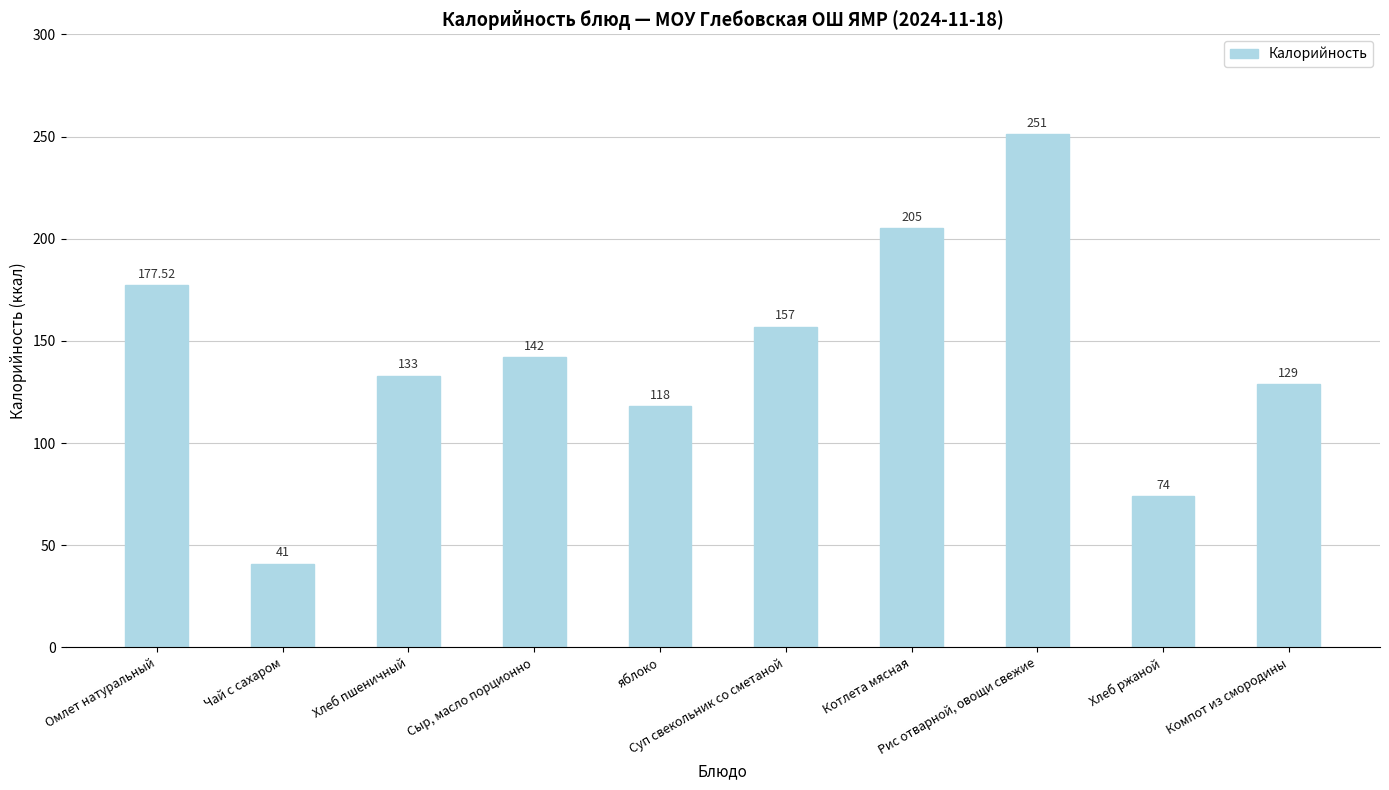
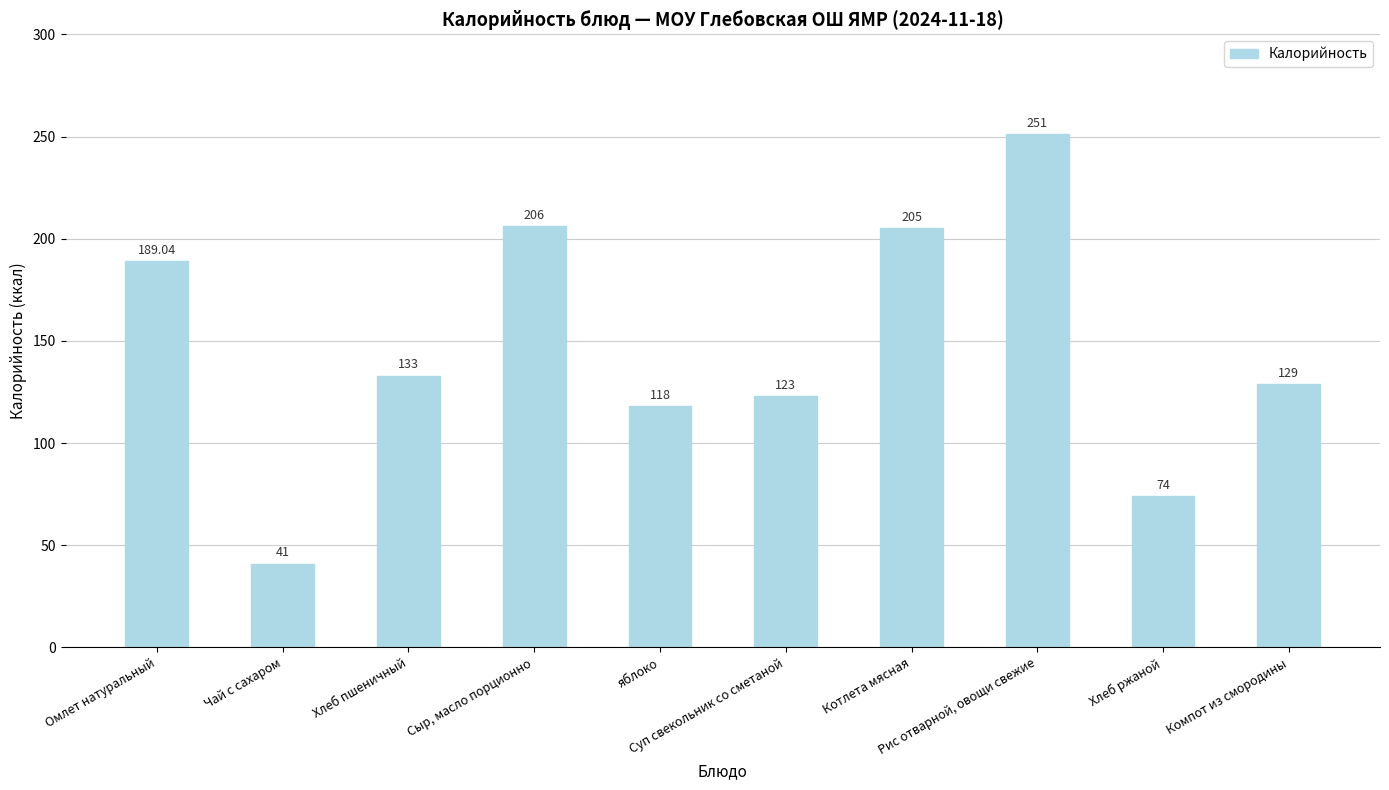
  {
-   "Омлет натуральный": 177.52,
+   "Омлет натуральный": 189.04,
    "Чай с сахаром": 41,
    "Хлеб пшеничный": 133,
-   "Сыр, масло порционно": 142,
+   "Сыр, масло порционно": 206,
    "яблоко": 118,
-   "Суп свекольник со сметаной": 157,
+   "Суп свекольник со сметаной": 123,
    "Котлета мясная": 205,
    "Рис отварной, овощи свежие": 251,
    "Хлеб ржаной": 74,
    "Компот из смородины": 129
  }
